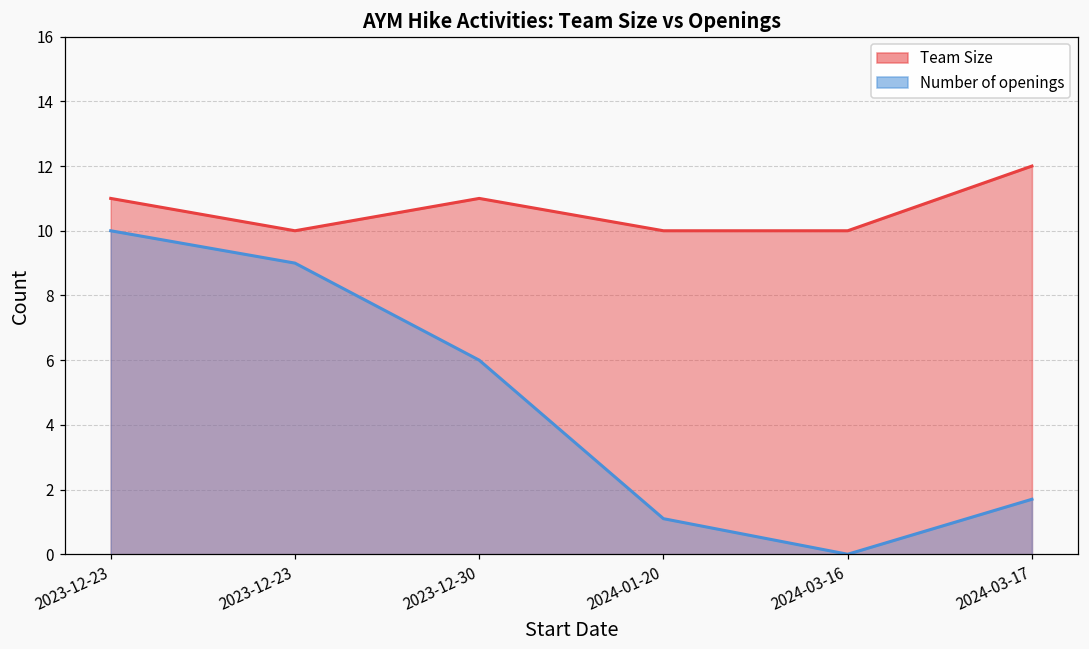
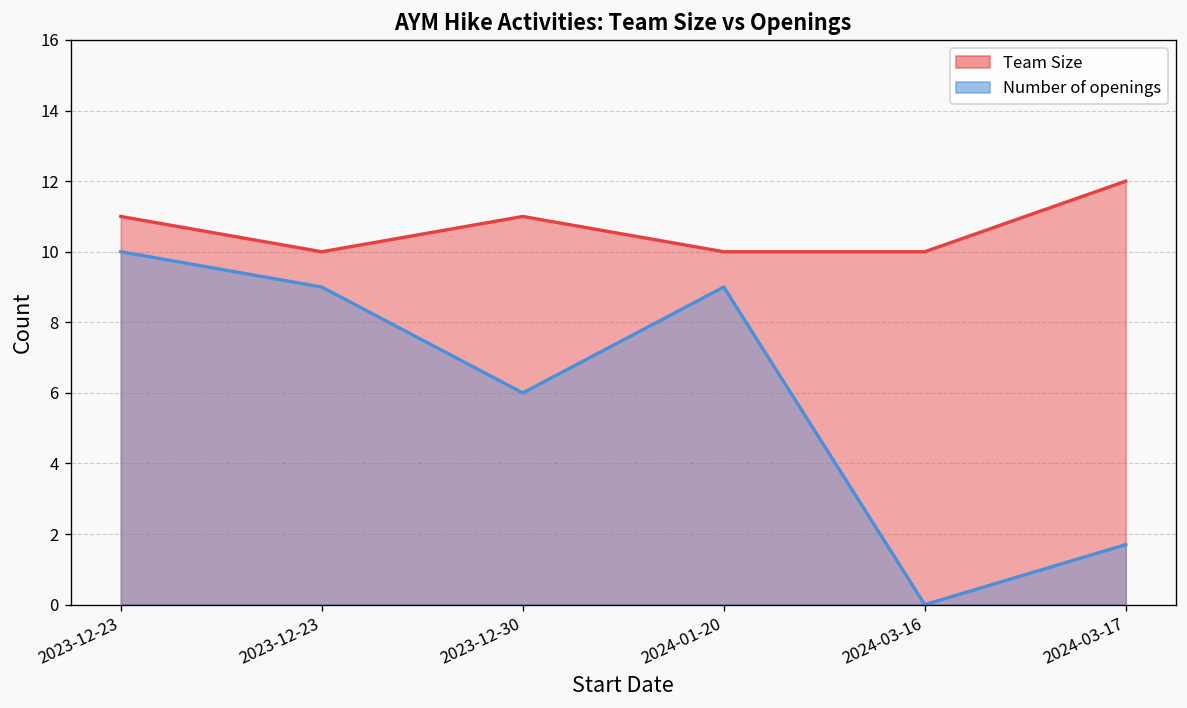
  {
    "Team Size": {
      "2023-12-30": 11.0,
      "2024-01-20": 10.0,
      "2024-03-16": 10.0,
      "2024-03-17": 12.0
    },
    "Number of openings": {
      "2023-12-30": 6.0,
-     "2024-01-20": 1.1,
+     "2024-01-20": 9.0,
      "2024-03-16": 0.0,
      "2024-03-17": 1.7
    }
  }
